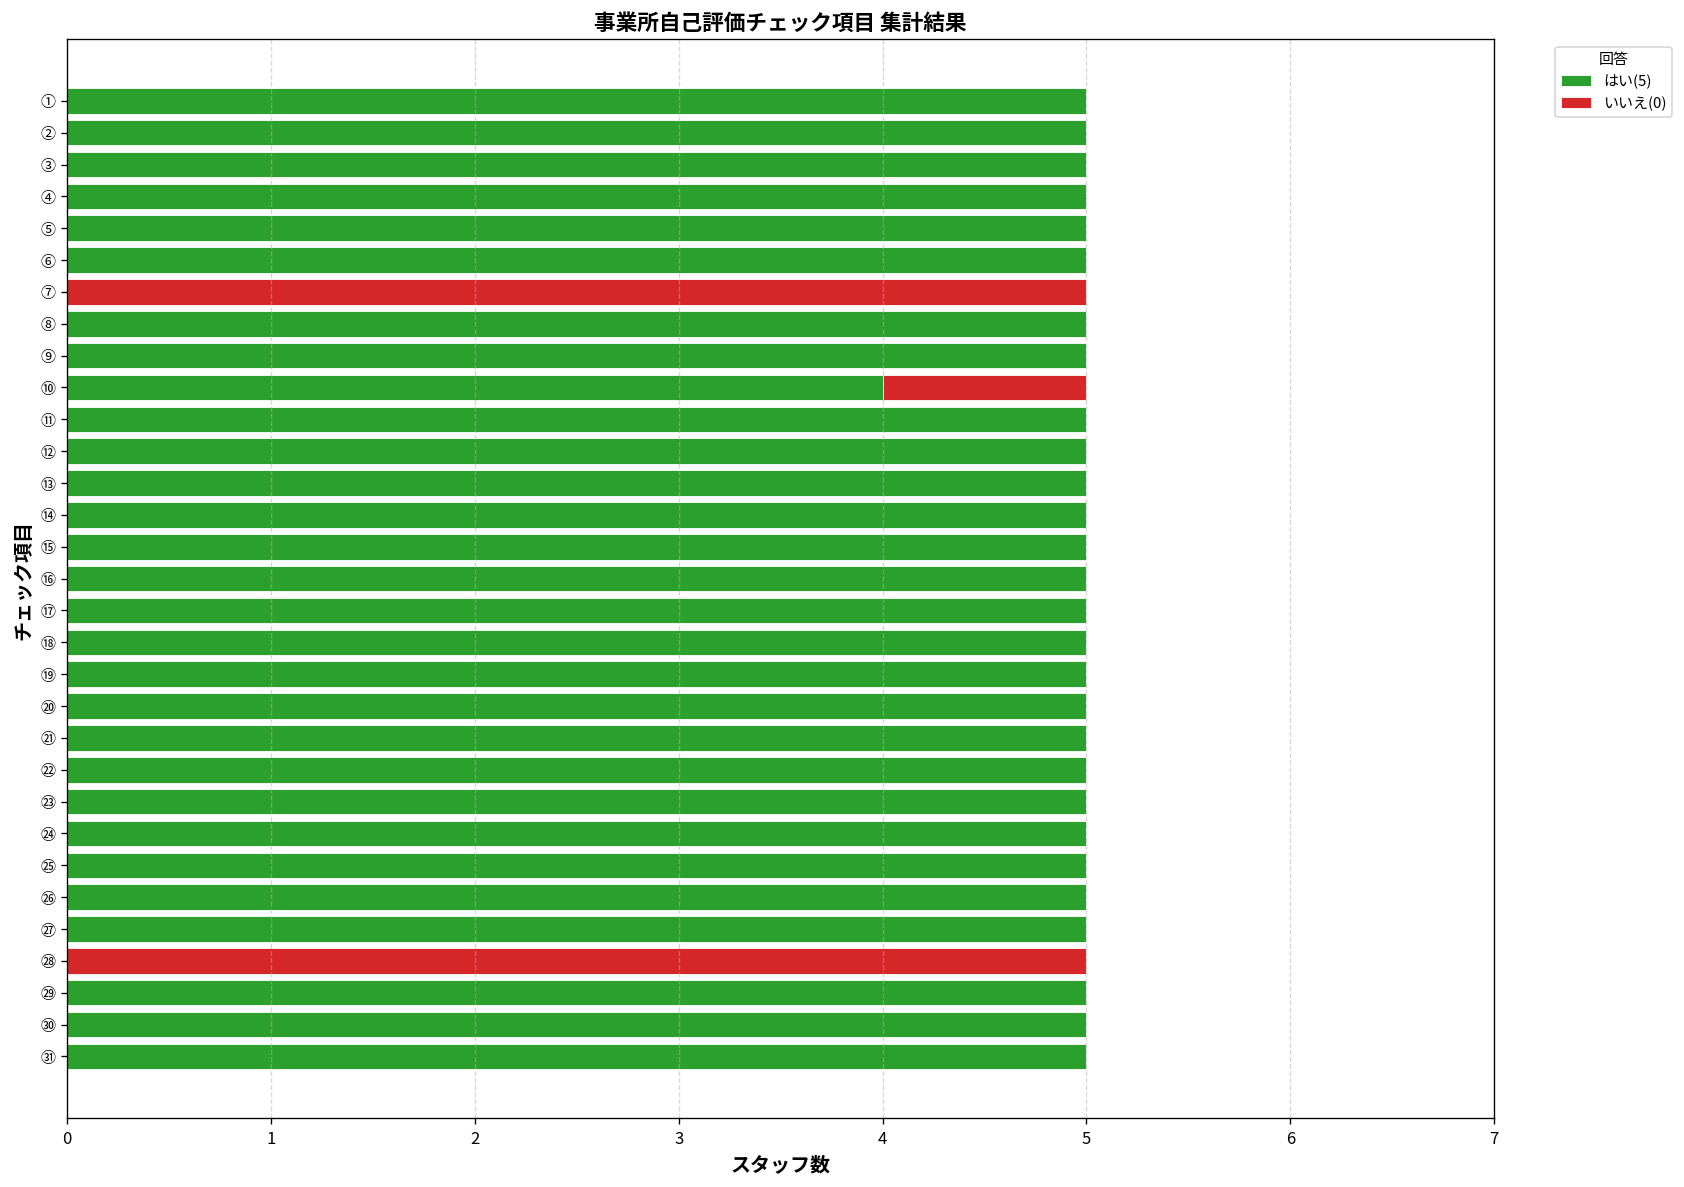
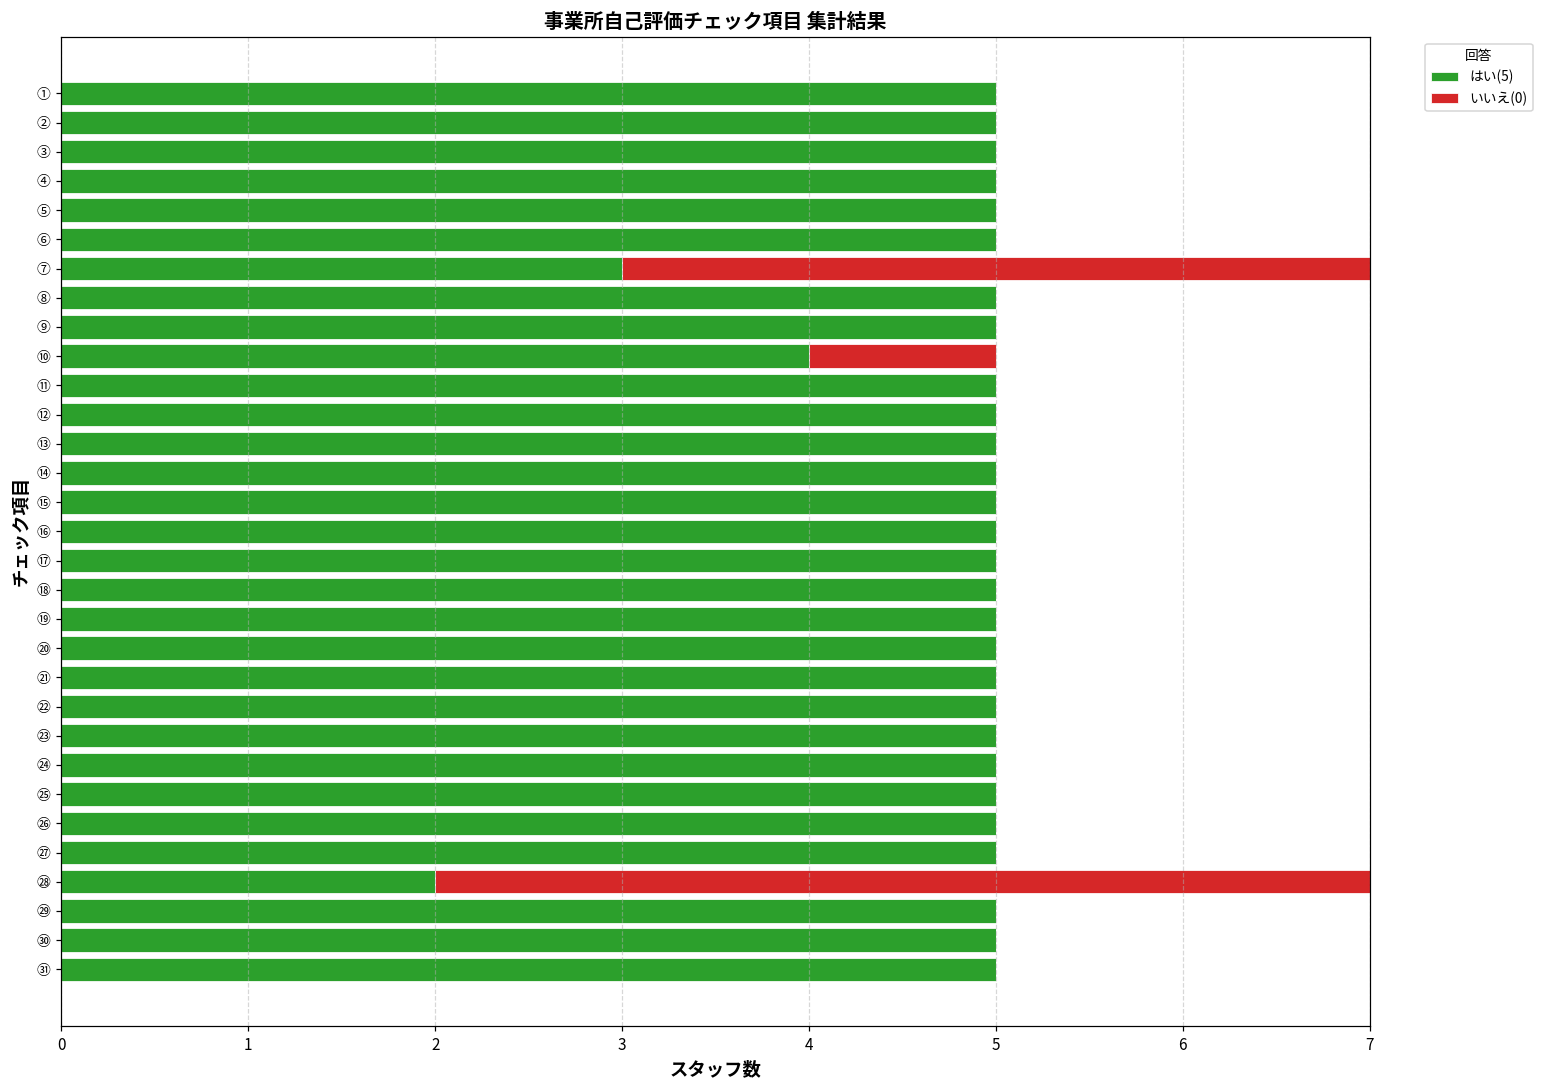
  {
    "はい(5)": {
      "①": 5,
      "②": 5,
      "③": 5,
      "④": 5,
      "⑤": 5,
      "⑥": 5,
-     "⑦": 0,
+     "⑦": 3,
      "⑧": 5,
      "⑨": 5,
      "⑩": 4,
      "⑪": 5,
      "⑫": 5,
      "⑬": 5,
      "⑭": 5,
      "⑮": 5,
      "⑯": 5,
      "⑰": 5,
      "⑱": 5,
      "⑲": 5,
      "⑳": 5,
      "㉑": 5,
      "㉒": 5,
      "㉓": 5,
      "㉔": 5,
      "㉕": 5,
      "㉖": 5,
      "㉗": 5,
-     "㉘": 0,
+     "㉘": 2,
      "㉙": 5,
      "㉚": 5,
      "㉛": 5
    },
    "いいえ(0)": {
      "①": 0,
      "②": 0,
      "③": 0,
      "④": 0,
      "⑤": 0,
      "⑥": 0,
      "⑧": 0,
      "⑨": 0,
      "⑩": 1,
      "⑪": 0,
      "⑫": 0,
      "⑬": 0,
      "⑭": 0,
      "⑮": 0,
      "⑯": 0,
      "⑰": 0,
      "⑱": 0,
      "⑲": 0,
      "⑳": 0,
      "㉑": 0,
      "㉒": 0,
      "㉓": 0,
      "㉔": 0,
      "㉕": 0,
      "㉖": 0,
      "㉗": 0,
      "㉘": 5,
      "㉙": 0,
      "㉚": 0,
      "㉛": 0
    }
  }
